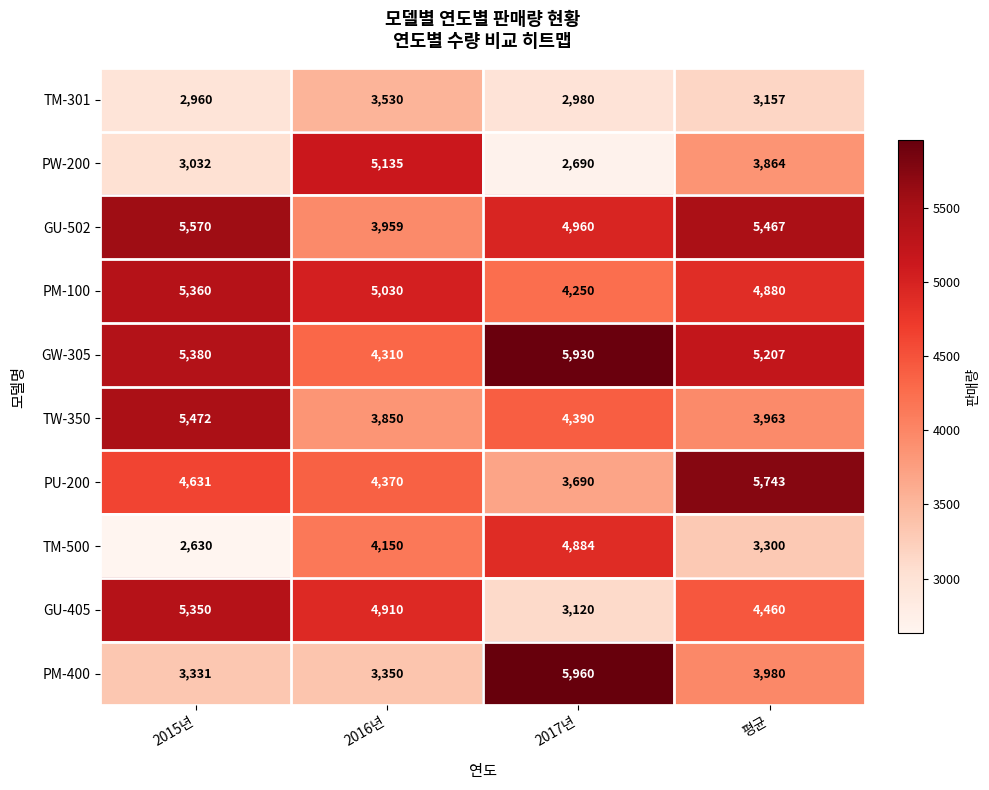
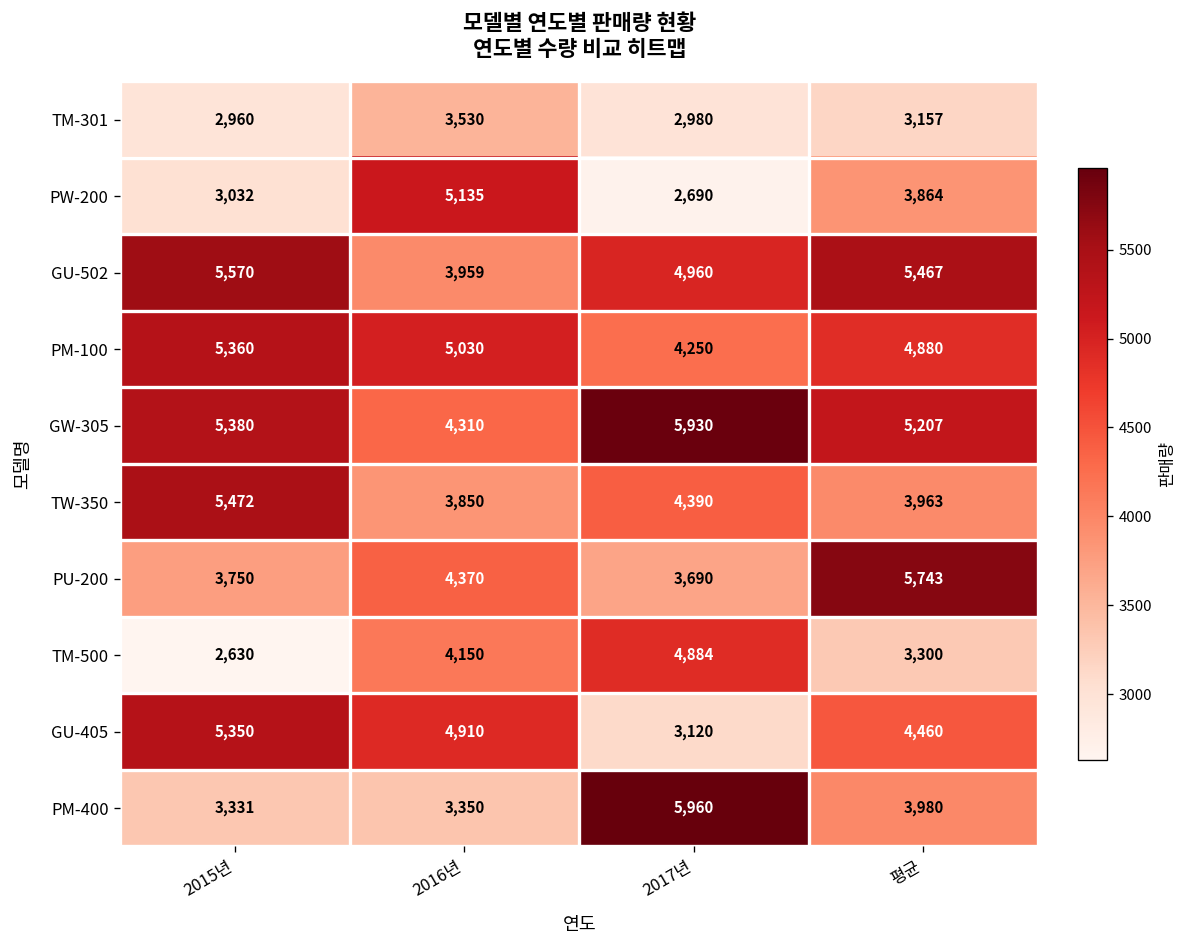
  {
    "TM-301": {
      "2015년": "2,960",
      "2016년": "3,530",
      "2017년": "2,980",
      "평균": "3,157"
    },
    "PW-200": {
      "2015년": "3,032",
      "2016년": "5,135",
      "2017년": "2,690",
      "평균": "3,864"
    },
    "GU-502": {
      "2015년": "5,570",
      "2016년": "3,959",
      "2017년": "4,960",
      "평균": "5,467"
    },
    "PM-100": {
      "2015년": "5,360",
      "2016년": "5,030",
      "2017년": "4,250",
      "평균": "4,880"
    },
    "GW-305": {
      "2015년": "5,380",
      "2016년": "4,310",
      "2017년": "5,930",
      "평균": "5,207"
    },
    "TW-350": {
      "2015년": "5,472",
      "2016년": "3,850",
      "2017년": "4,390",
      "평균": "3,963"
    },
    "PU-200": {
-     "2015년": "4,631",
+     "2015년": "3,750",
      "2016년": "4,370",
      "2017년": "3,690",
      "평균": "5,743"
    },
    "TM-500": {
      "2015년": "2,630",
      "2016년": "4,150",
      "2017년": "4,884",
      "평균": "3,300"
    },
    "GU-405": {
      "2015년": "5,350",
      "2016년": "4,910",
      "2017년": "3,120",
      "평균": "4,460"
    },
    "PM-400": {
      "2015년": "3,331",
      "2016년": "3,350",
      "2017년": "5,960",
      "평균": "3,980"
    }
  }
